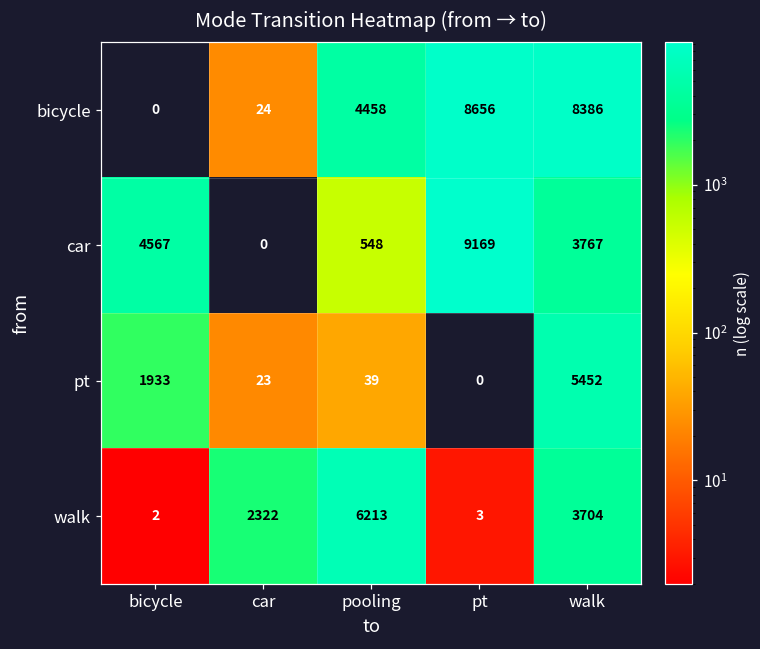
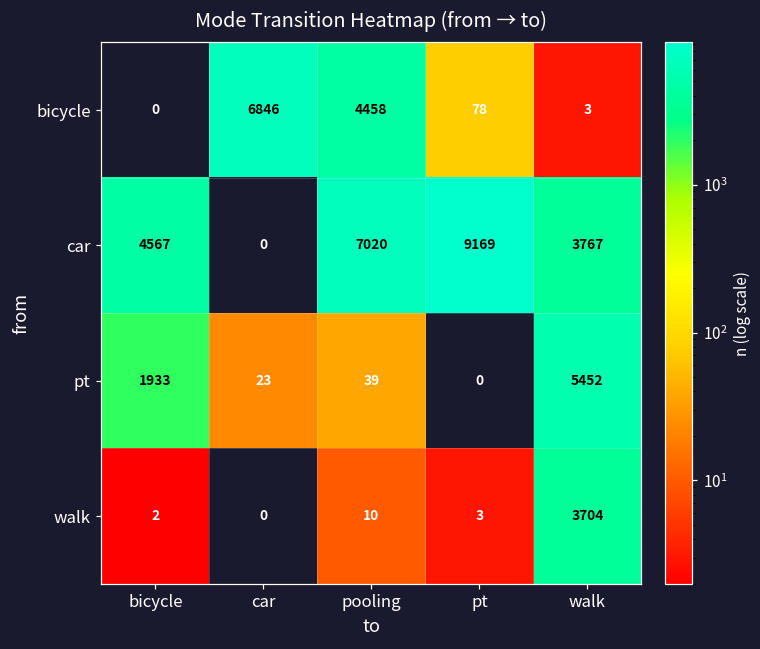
  {
    "bicycle": {
      "bicycle": 0,
-     "car": 24,
+     "car": 6846,
      "pooling": 4458,
-     "pt": 8656,
-     "walk": 8386
+     "pt": 78,
+     "walk": 3
    },
    "car": {
      "bicycle": 4567,
      "car": 0,
-     "pooling": 548,
+     "pooling": 7020,
      "pt": 9169,
      "walk": 3767
    },
    "pt": {
      "bicycle": 1933,
      "car": 23,
      "pooling": 39,
      "pt": 0,
      "walk": 5452
    },
    "walk": {
      "bicycle": 2,
-     "car": 2322,
-     "pooling": 6213,
+     "car": 0,
+     "pooling": 10,
      "pt": 3,
      "walk": 3704
    }
  }
